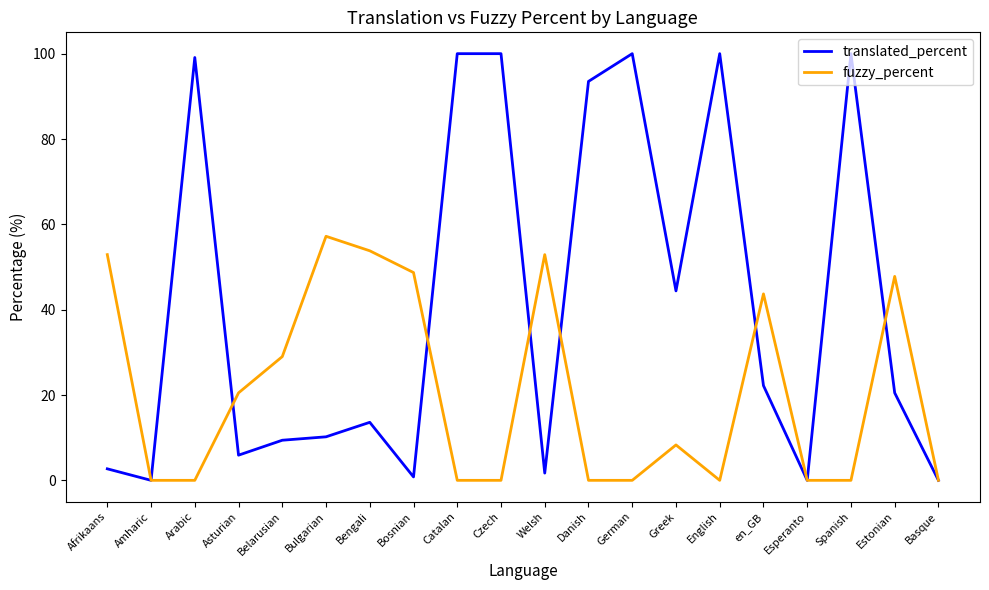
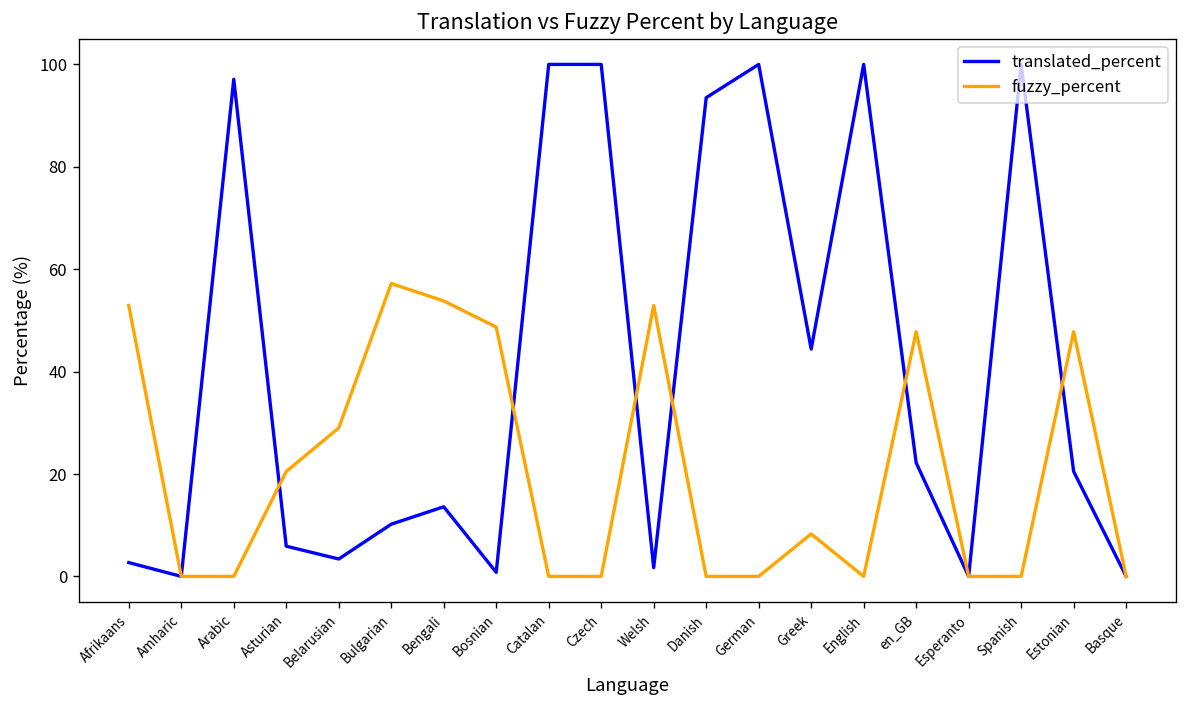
  {
    "translated_percent": {
      "Afrikaans": 3,
-     "Arabic": 99,
+     "Arabic": 97,
      "Asturian": 6,
-     "Belarusian": 9,
+     "Belarusian": 3,
      "Bulgarian": 10,
      "Bengali": 14,
      "Bosnian": 1,
      "Catalan": 100,
      "Czech": 100,
      "Welsh": 2,
      "Danish": 94,
      "German": 100,
      "Greek": 44,
      "English": 100,
      "en_GB": 22,
      "Estonian": 21
    },
    "fuzzy_percent": {
      "Afrikaans": 53,
      "Arabic": 0,
      "Asturian": 21,
      "Belarusian": 29,
      "Bulgarian": 57,
      "Bengali": 54,
      "Bosnian": 49,
      "Catalan": 0,
      "Czech": 0,
      "Welsh": 53,
      "Danish": 0,
      "German": 0,
      "Greek": 8,
      "English": 0,
-     "en_GB": 44,
+     "en_GB": 48,
      "Spanish": 0,
      "Estonian": 48
    }
  }
